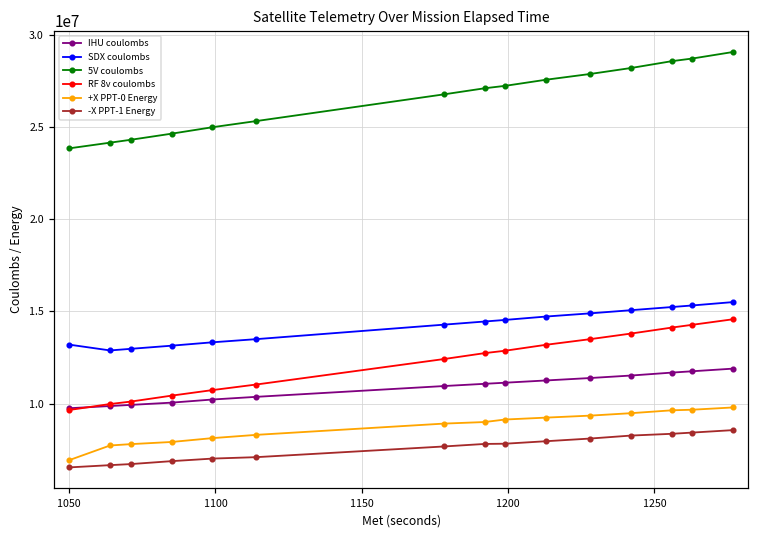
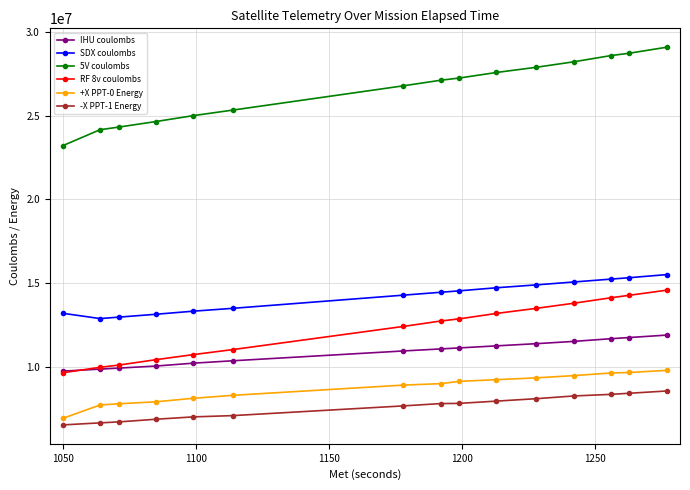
  {
    "SDX coulombs": {
      "1050": 13200000
    },
    "5V coulombs": {
-     "1050": 23800000
+     "1050": 23200000
    },
    "+X PPT-0 Energy": {
      "1050": 6900000
    },
    "-X PPT-1 Energy": {
      "1050": 6500000
    }
  }
